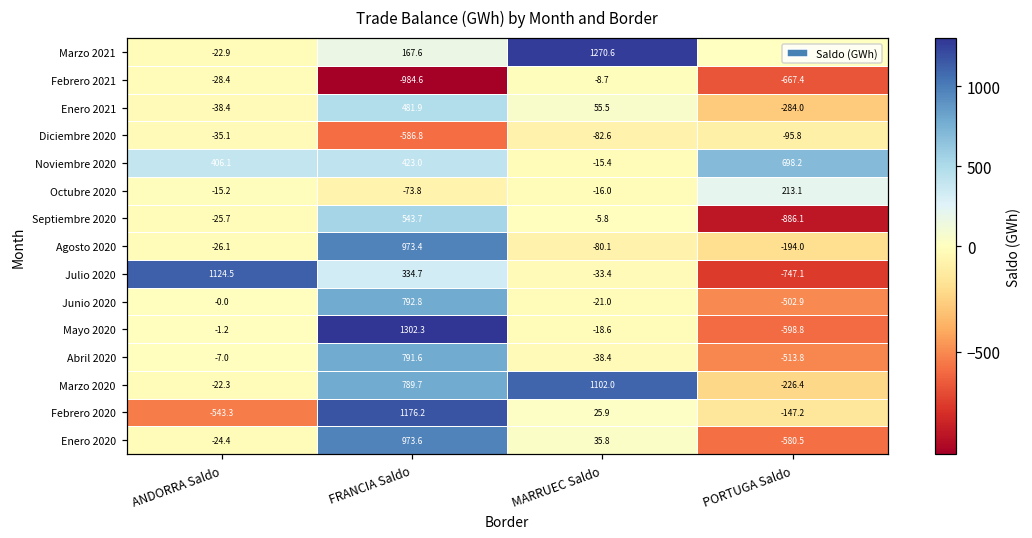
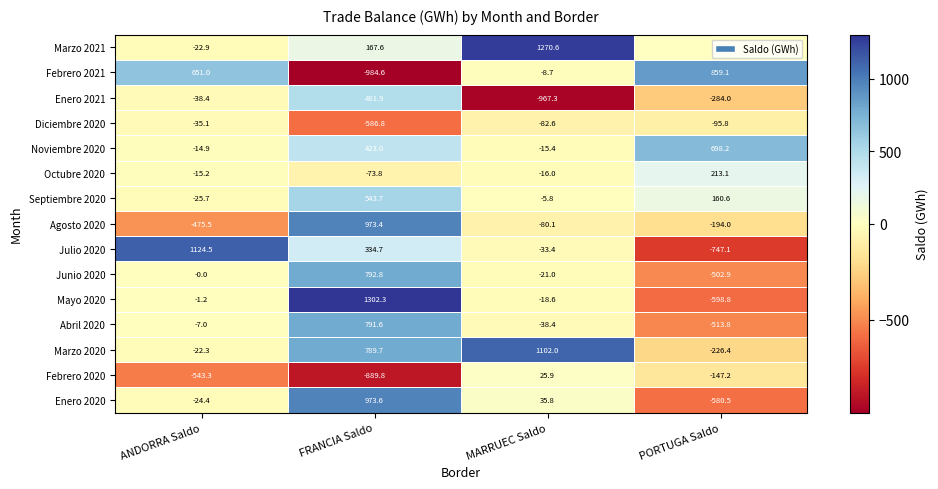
  {
    "Marzo 2021": {
      "ANDORRA Saldo": -22.9,
      "FRANCIA Saldo": 167.6,
      "MARRUEC Saldo": 1270.6
    },
    "Febrero 2021": {
-     "ANDORRA Saldo": -28.4,
+     "ANDORRA Saldo": 651.0,
      "FRANCIA Saldo": -984.6,
      "MARRUEC Saldo": -8.7,
-     "PORTUGA Saldo": -667.4
+     "PORTUGA Saldo": 859.1
    },
    "Enero 2021": {
      "ANDORRA Saldo": -38.4,
      "FRANCIA Saldo": 481.9,
-     "MARRUEC Saldo": 55.5,
+     "MARRUEC Saldo": -967.3,
      "PORTUGA Saldo": -284.0
    },
    "Diciembre 2020": {
      "ANDORRA Saldo": -35.1,
      "FRANCIA Saldo": -586.8,
      "MARRUEC Saldo": -82.6,
      "PORTUGA Saldo": -95.8
    },
    "Noviembre 2020": {
-     "ANDORRA Saldo": 406.1,
+     "ANDORRA Saldo": -14.9,
      "FRANCIA Saldo": 423.0,
      "MARRUEC Saldo": -15.4,
      "PORTUGA Saldo": 698.2
    },
    "Octubre 2020": {
      "ANDORRA Saldo": -15.2,
      "FRANCIA Saldo": -73.8,
      "MARRUEC Saldo": -16.0,
      "PORTUGA Saldo": 213.1
    },
    "Septiembre 2020": {
      "ANDORRA Saldo": -25.7,
      "FRANCIA Saldo": 543.7,
      "MARRUEC Saldo": -5.8,
-     "PORTUGA Saldo": -886.1
+     "PORTUGA Saldo": 160.6
    },
    "Agosto 2020": {
-     "ANDORRA Saldo": -26.1,
+     "ANDORRA Saldo": -475.5,
      "FRANCIA Saldo": 973.4,
      "MARRUEC Saldo": -80.1,
      "PORTUGA Saldo": -194.0
    },
    "Julio 2020": {
      "ANDORRA Saldo": 1124.5,
      "FRANCIA Saldo": 334.7,
      "MARRUEC Saldo": -33.4,
      "PORTUGA Saldo": -747.1
    },
    "Junio 2020": {
      "ANDORRA Saldo": -0.0,
      "FRANCIA Saldo": 792.8,
      "MARRUEC Saldo": -21.0,
      "PORTUGA Saldo": -502.9
    },
    "Mayo 2020": {
      "ANDORRA Saldo": -1.2,
      "FRANCIA Saldo": 1302.3,
      "MARRUEC Saldo": -18.6,
      "PORTUGA Saldo": -598.8
    },
    "Abril 2020": {
      "ANDORRA Saldo": -7.0,
      "FRANCIA Saldo": 791.6,
      "MARRUEC Saldo": -38.4,
      "PORTUGA Saldo": -513.8
    },
    "Marzo 2020": {
      "ANDORRA Saldo": -22.3,
      "FRANCIA Saldo": 789.7,
      "MARRUEC Saldo": 1102.0,
      "PORTUGA Saldo": -226.4
    },
    "Febrero 2020": {
      "ANDORRA Saldo": -543.3,
-     "FRANCIA Saldo": 1176.2,
+     "FRANCIA Saldo": -889.8,
      "MARRUEC Saldo": 25.9,
      "PORTUGA Saldo": -147.2
    },
    "Enero 2020": {
      "ANDORRA Saldo": -24.4,
      "FRANCIA Saldo": 973.6,
      "MARRUEC Saldo": 35.8,
      "PORTUGA Saldo": -580.5
    }
  }
